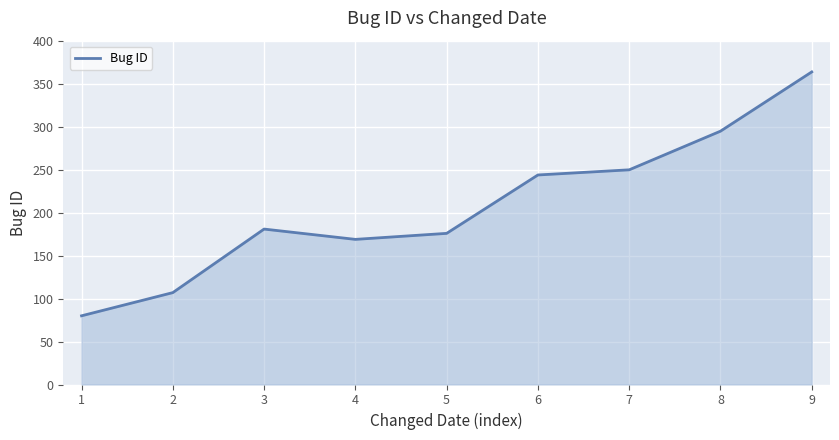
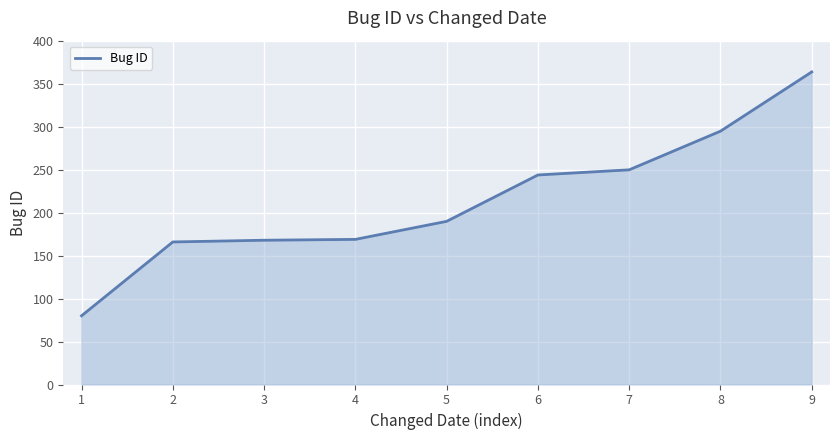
  {
    "1": 80,
-   "2": 110,
-   "3": 180,
+   "2": 170,
+   "3": 170,
    "4": 170,
-   "5": 180,
+   "5": 190,
    "6": 240,
    "7": 250,
    "8": 300,
    "9": 360
  }
